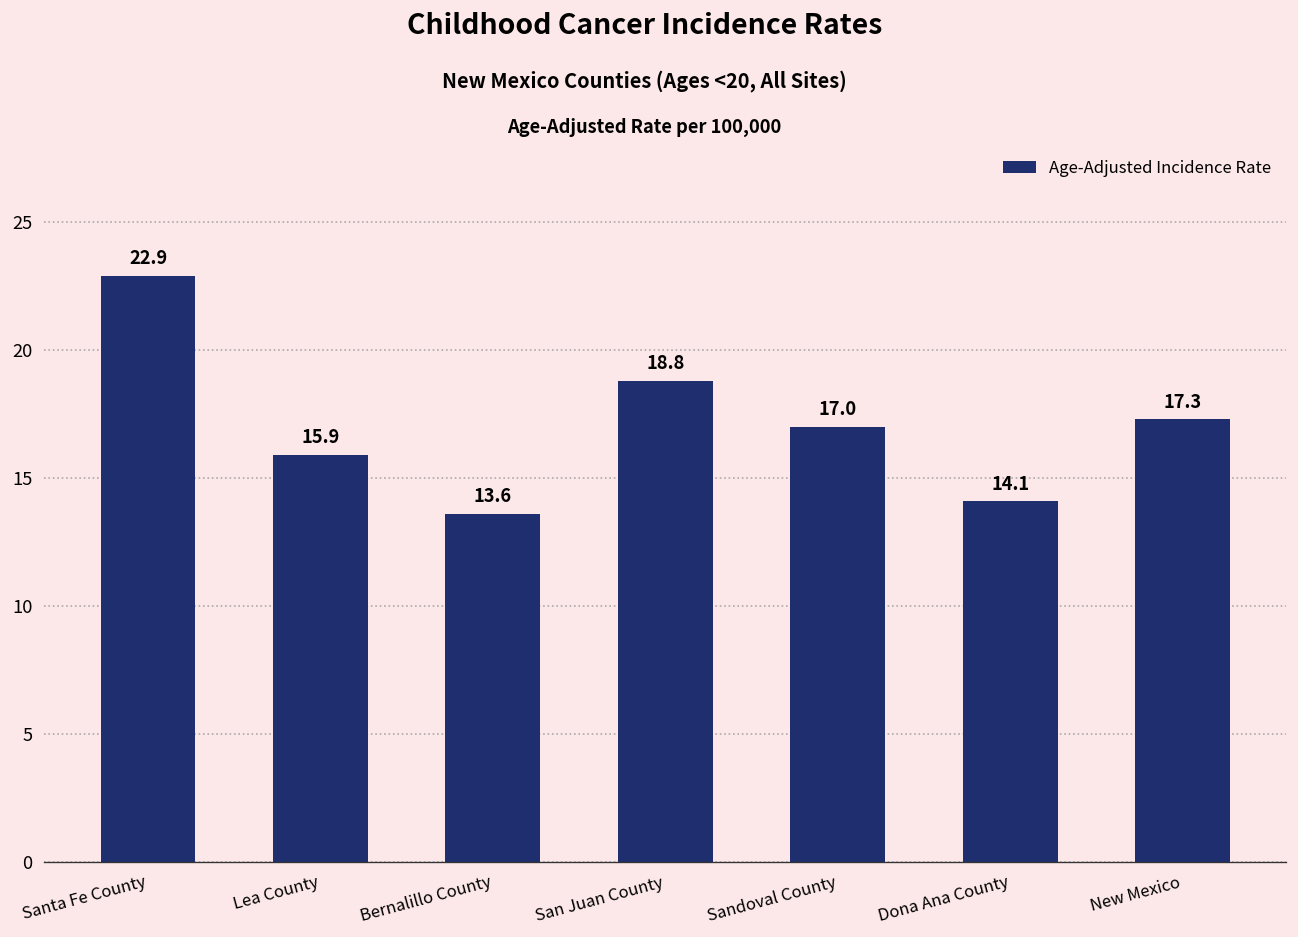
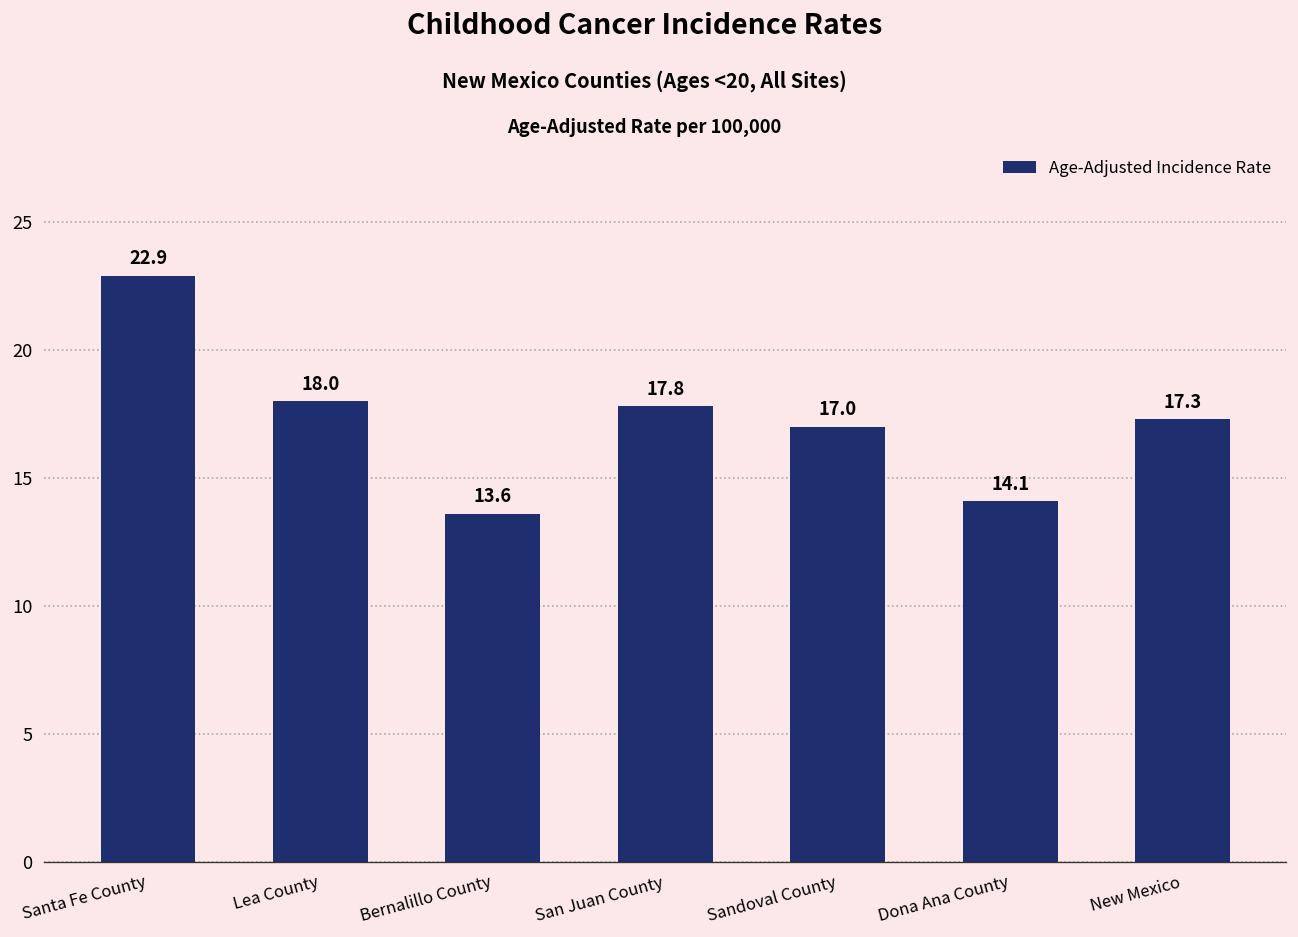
  {
    "Santa Fe County": 22.9,
-   "Lea County": 15.9,
+   "Lea County": 18.0,
    "Bernalillo County": 13.6,
-   "San Juan County": 18.8,
+   "San Juan County": 17.8,
    "Sandoval County": 17.0,
    "Dona Ana County": 14.1,
    "New Mexico": 17.3
  }
